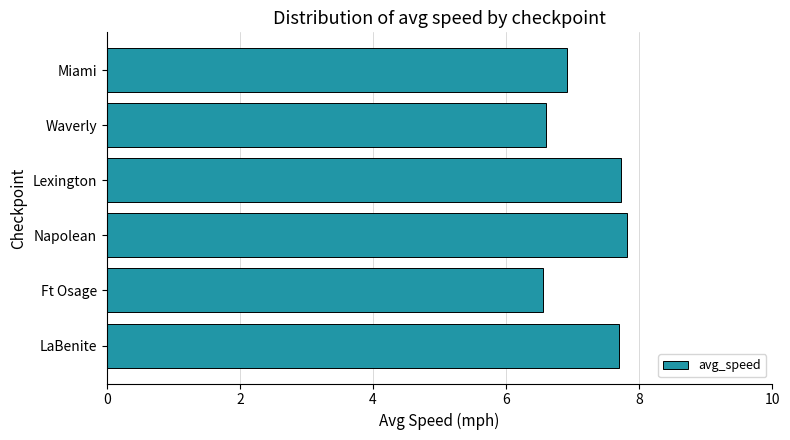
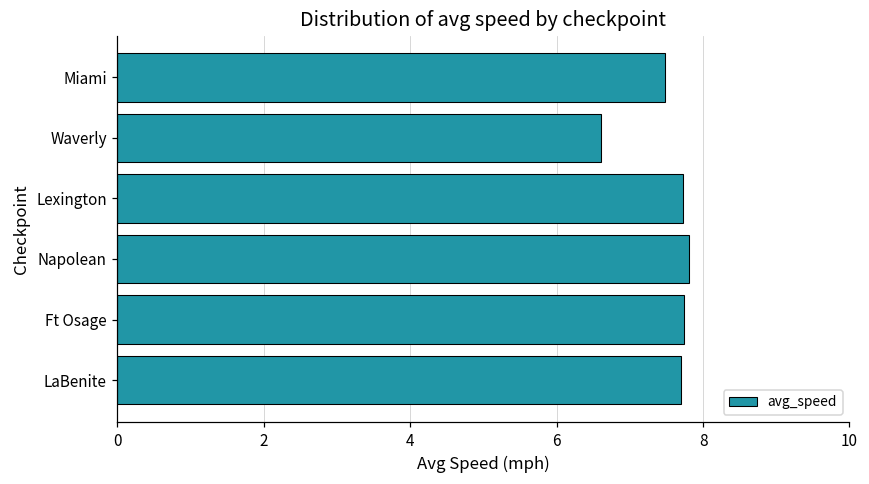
  {
-   "Miami": 6.9,
+   "Miami": 7.5,
    "Waverly": 6.6,
    "Lexington": 7.7,
    "Napolean": 7.8,
-   "Ft Osage": 6.6,
+   "Ft Osage": 7.7,
    "LaBenite": 7.7
  }
